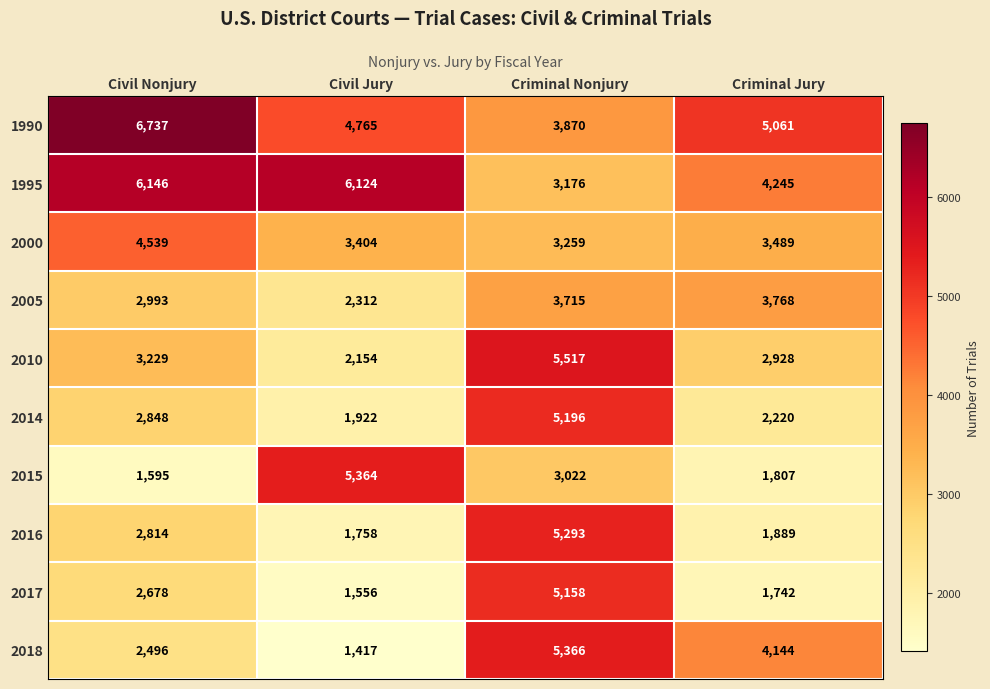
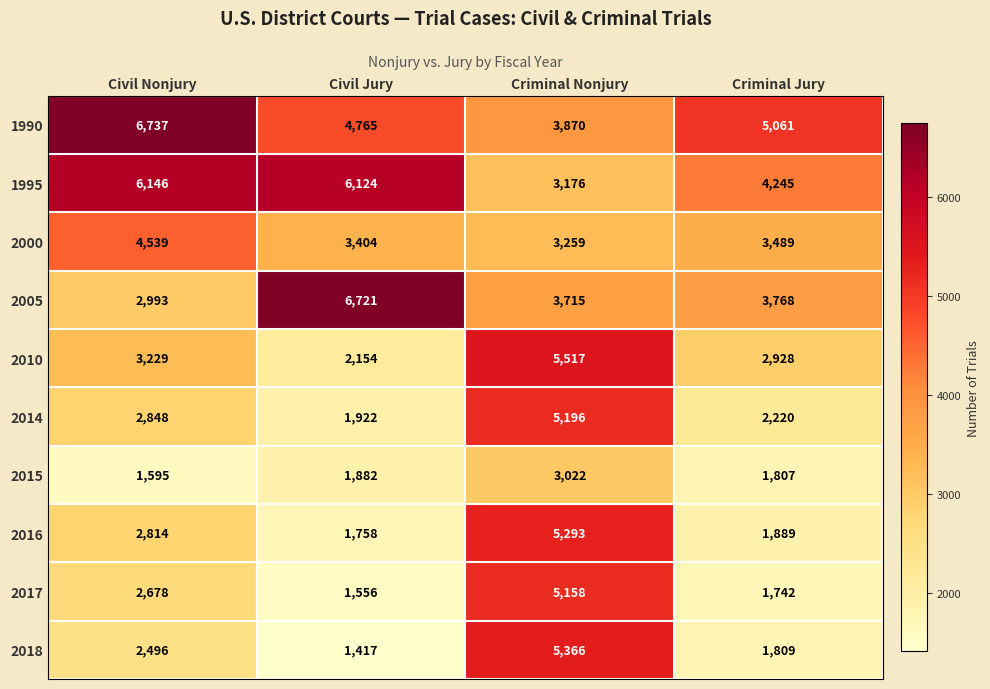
  {
    "1990": {
      "Civil Nonjury": "6,737",
      "Civil Jury": "4,765",
      "Criminal Nonjury": "3,870",
      "Criminal Jury": "5,061"
    },
    "1995": {
      "Civil Nonjury": "6,146",
      "Civil Jury": "6,124",
      "Criminal Nonjury": "3,176",
      "Criminal Jury": "4,245"
    },
    "2000": {
      "Civil Nonjury": "4,539",
      "Civil Jury": "3,404",
      "Criminal Nonjury": "3,259",
      "Criminal Jury": "3,489"
    },
    "2005": {
      "Civil Nonjury": "2,993",
-     "Civil Jury": "2,312",
+     "Civil Jury": "6,721",
      "Criminal Nonjury": "3,715",
      "Criminal Jury": "3,768"
    },
    "2010": {
      "Civil Nonjury": "3,229",
      "Civil Jury": "2,154",
      "Criminal Nonjury": "5,517",
      "Criminal Jury": "2,928"
    },
    "2014": {
      "Civil Nonjury": "2,848",
      "Civil Jury": "1,922",
      "Criminal Nonjury": "5,196",
      "Criminal Jury": "2,220"
    },
    "2015": {
      "Civil Nonjury": "1,595",
-     "Civil Jury": "5,364",
+     "Civil Jury": "1,882",
      "Criminal Nonjury": "3,022",
      "Criminal Jury": "1,807"
    },
    "2016": {
      "Civil Nonjury": "2,814",
      "Civil Jury": "1,758",
      "Criminal Nonjury": "5,293",
      "Criminal Jury": "1,889"
    },
    "2017": {
      "Civil Nonjury": "2,678",
      "Civil Jury": "1,556",
      "Criminal Nonjury": "5,158",
      "Criminal Jury": "1,742"
    },
    "2018": {
      "Civil Nonjury": "2,496",
      "Civil Jury": "1,417",
      "Criminal Nonjury": "5,366",
-     "Criminal Jury": "4,144"
+     "Criminal Jury": "1,809"
    }
  }
